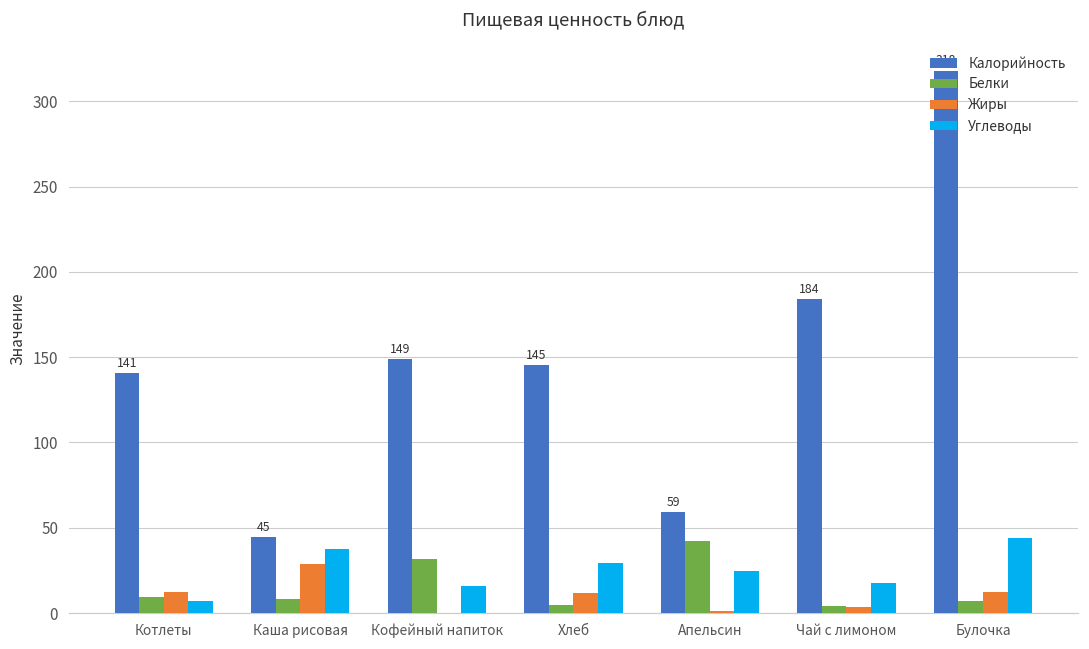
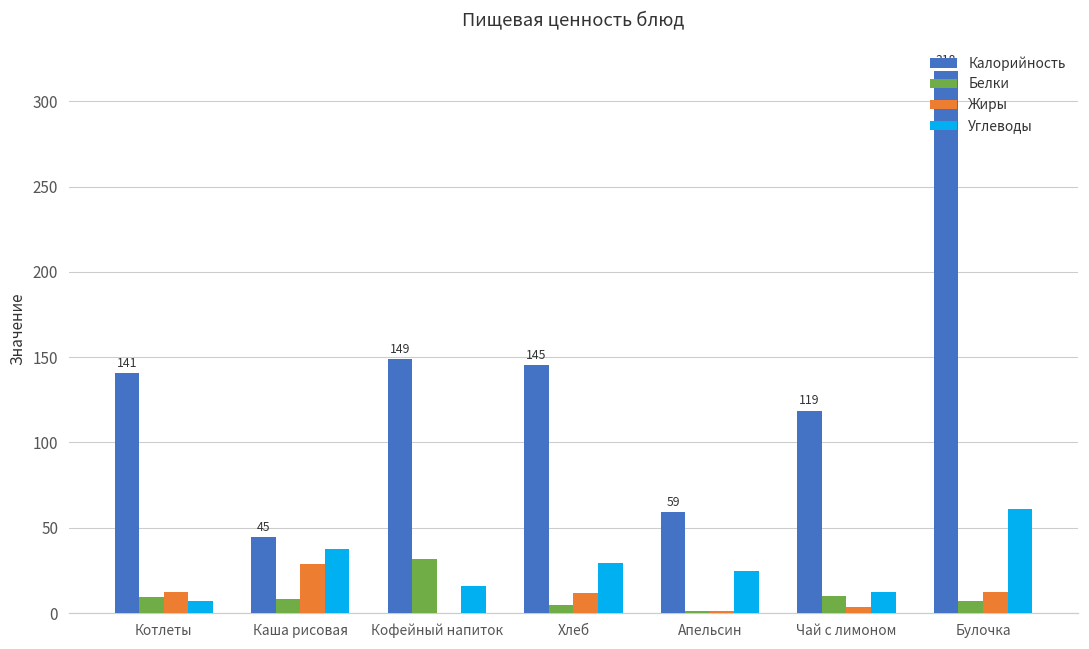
  {
    "Калорийность": {
      "Котлеты": 141,
      "Каша рисовая": 45,
      "Кофейный напиток": 149,
      "Хлеб": 145,
      "Апельсин": 59,
-     "Чай с лимоном": 184,
+     "Чай с лимоном": 119,
      "Булочка": 318
    },
    "Белки": {
      "Котлеты": 10,
      "Каша рисовая": 8,
      "Кофейный напиток": 32,
      "Хлеб": 5,
-     "Апельсин": 43,
-     "Чай с лимоном": 4,
+     "Апельсин": 1,
+     "Чай с лимоном": 10,
      "Булочка": 7
    },
    "Жиры": {
      "Котлеты": 12,
      "Каша рисовая": 29,
      "Хлеб": 12,
      "Чай с лимоном": 4,
      "Булочка": 13
    },
    "Углеводы": {
      "Котлеты": 7,
      "Каша рисовая": 37,
      "Кофейный напиток": 16,
      "Хлеб": 29,
      "Апельсин": 25,
-     "Чай с лимоном": 18,
-     "Булочка": 44
+     "Чай с лимоном": 12,
+     "Булочка": 61
    }
  }
